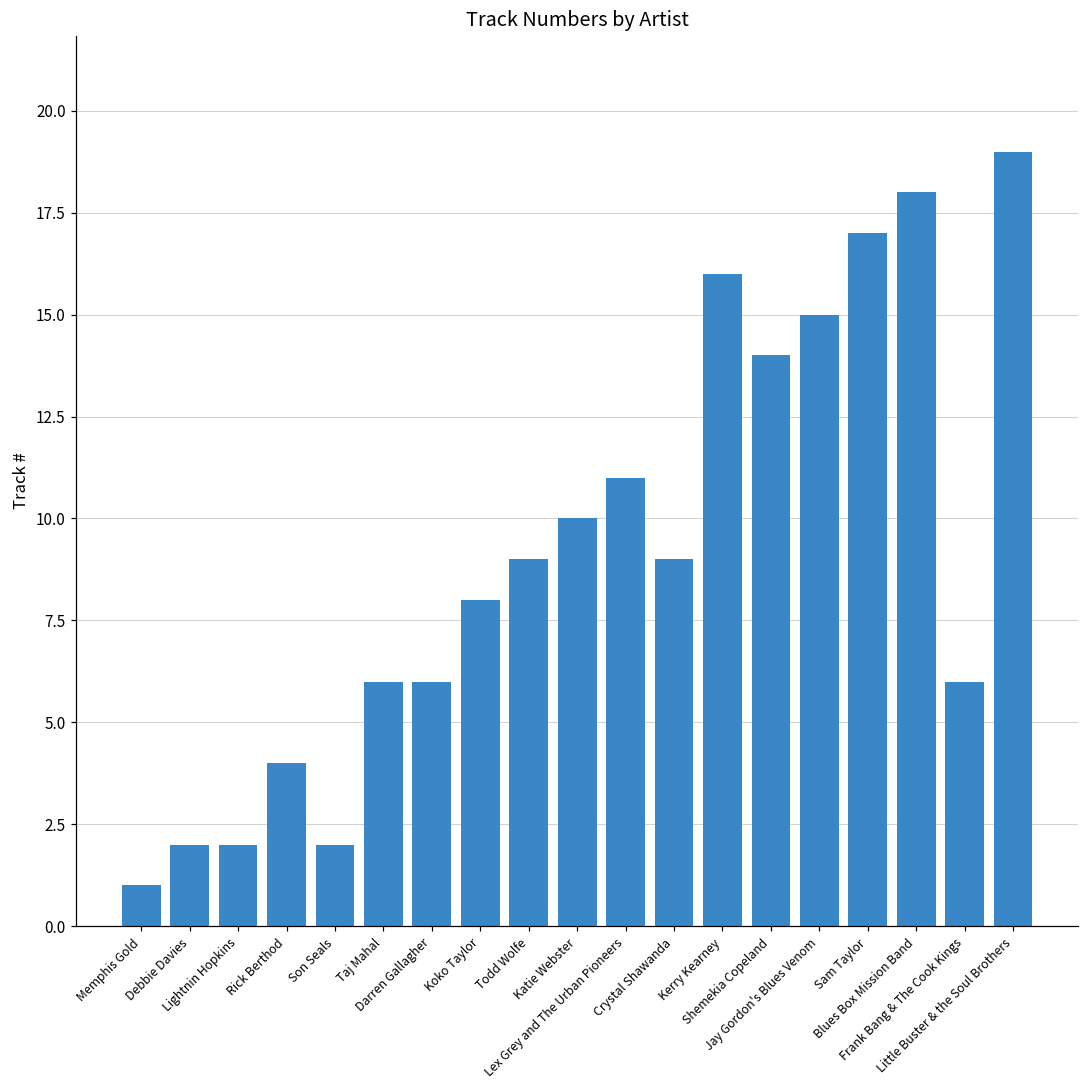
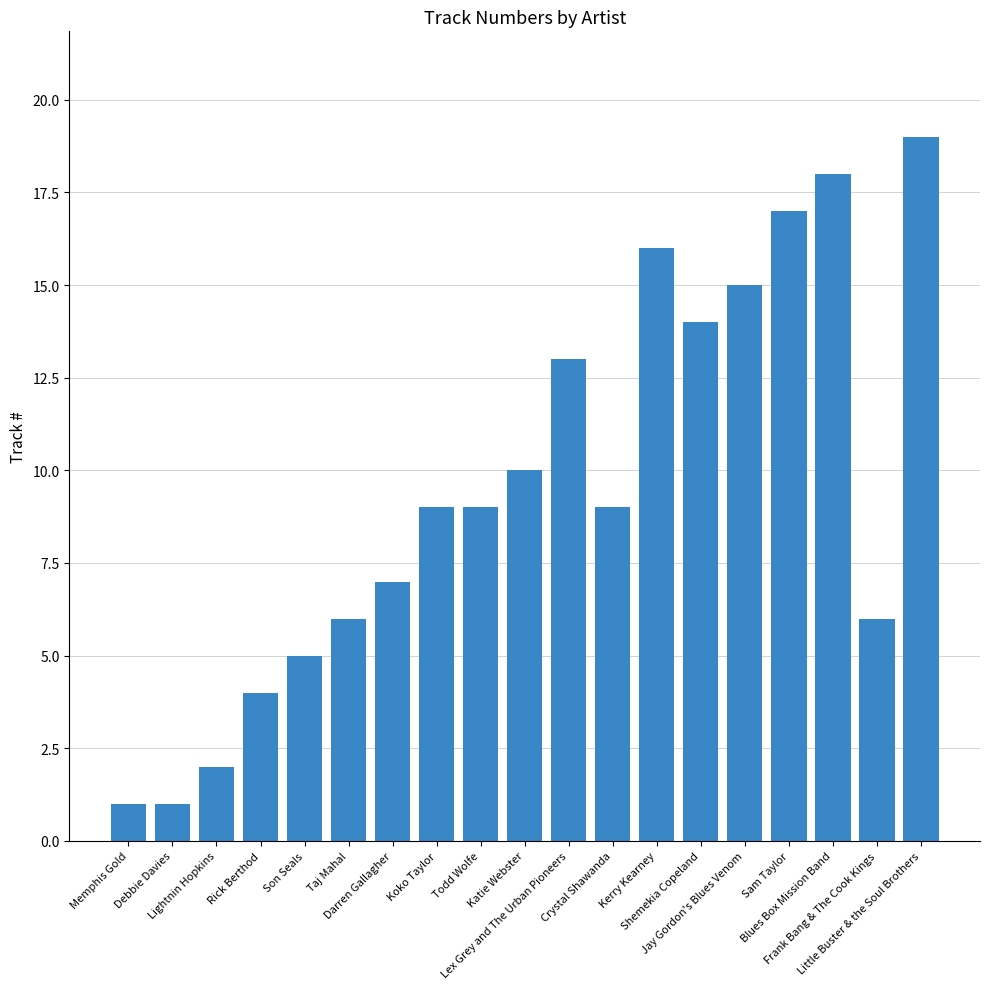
  {
    "Memphis Gold": 1,
-   "Debbie Davies": 2,
+   "Debbie Davies": 1,
    "Lightnin Hopkins": 2,
    "Rick Berthod": 4,
-   "Son Seals": 2,
+   "Son Seals": 5,
    "Taj Mahal": 6,
-   "Darren Gallagher": 6,
-   "Koko Taylor": 8,
+   "Darren Gallagher": 7,
+   "Koko Taylor": 9,
    "Todd Wolfe": 9,
    "Katie Webster": 10,
-   "Lex Grey and The Urban Pioneers": 11,
+   "Lex Grey and The Urban Pioneers": 13,
    "Crystal Shawanda": 9,
    "Kerry Kearney": 16,
    "Shemekia Copeland": 14,
    "Jay Gordon's Blues Venom": 15,
    "Sam Taylor": 17,
    "Blues Box Mission Band": 18,
    "Frank Bang & The Cook Kings": 6,
    "Little Buster & the Soul Brothers": 19
  }
